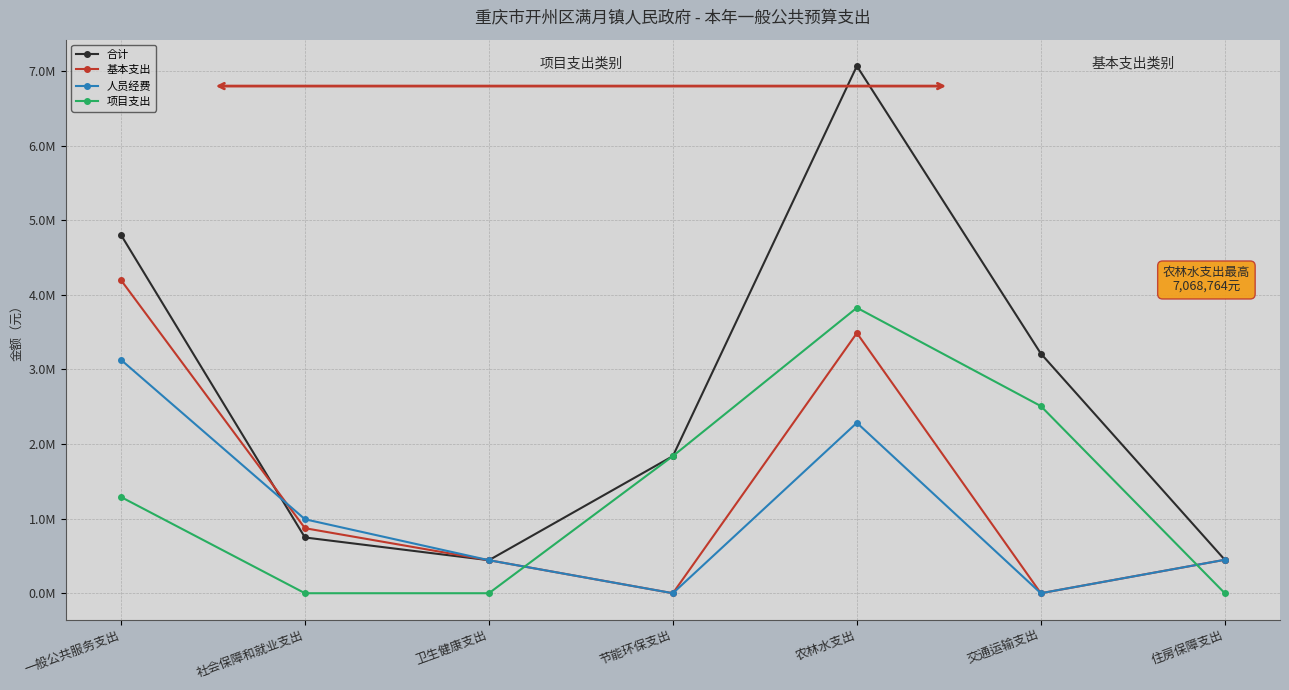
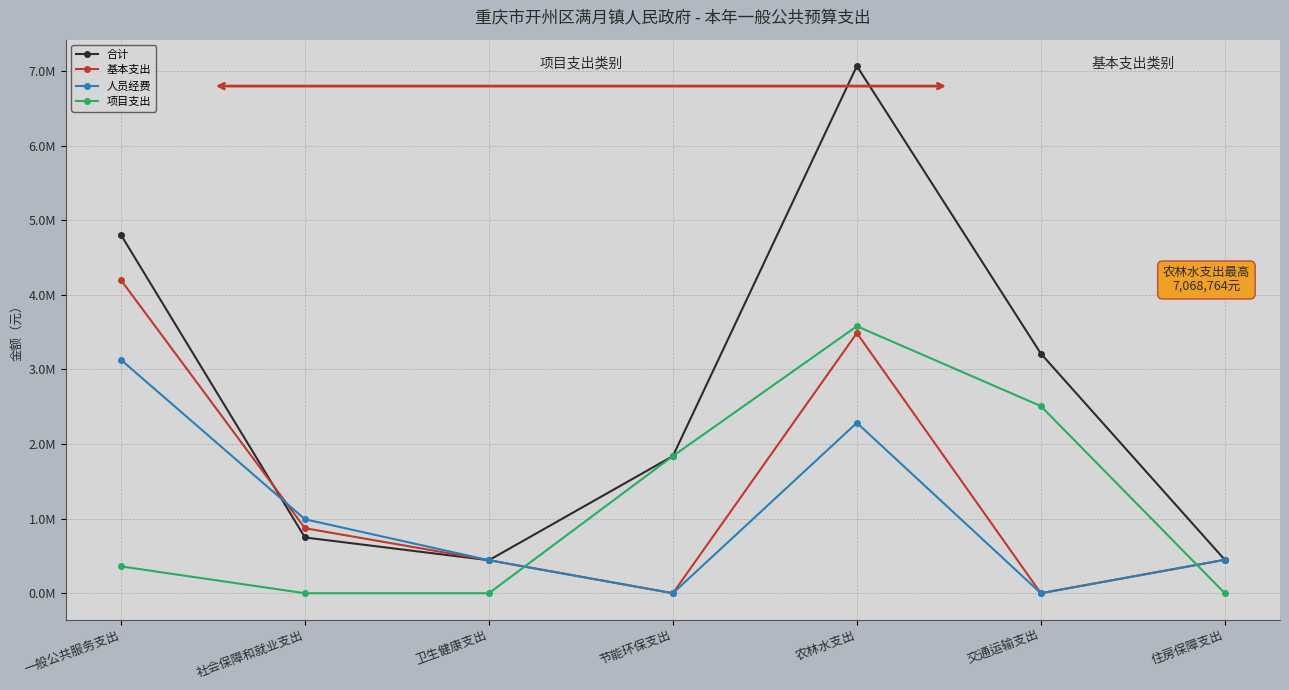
  {
    "合计": {
      "一般公共服务支出": 4800000,
      "社会保障和就业支出": 700000,
      "农林水支出": 7100000,
      "交通运输支出": 3200000
    },
    "基本支出": {
      "一般公共服务支出": 4200000,
      "社会保障和就业支出": 900000,
      "农林水支出": 3500000
    },
    "人员经费": {
      "一般公共服务支出": 3100000,
      "社会保障和就业支出": 1000000,
      "农林水支出": 2300000
    },
    "项目支出": {
-     "一般公共服务支出": 1300000,
+     "一般公共服务支出": 400000,
      "社会保障和就业支出": 0,
      "卫生健康支出": 0,
-     "农林水支出": 3800000,
+     "农林水支出": 3600000,
      "交通运输支出": 2500000,
      "住房保障支出": 0
    }
  }
